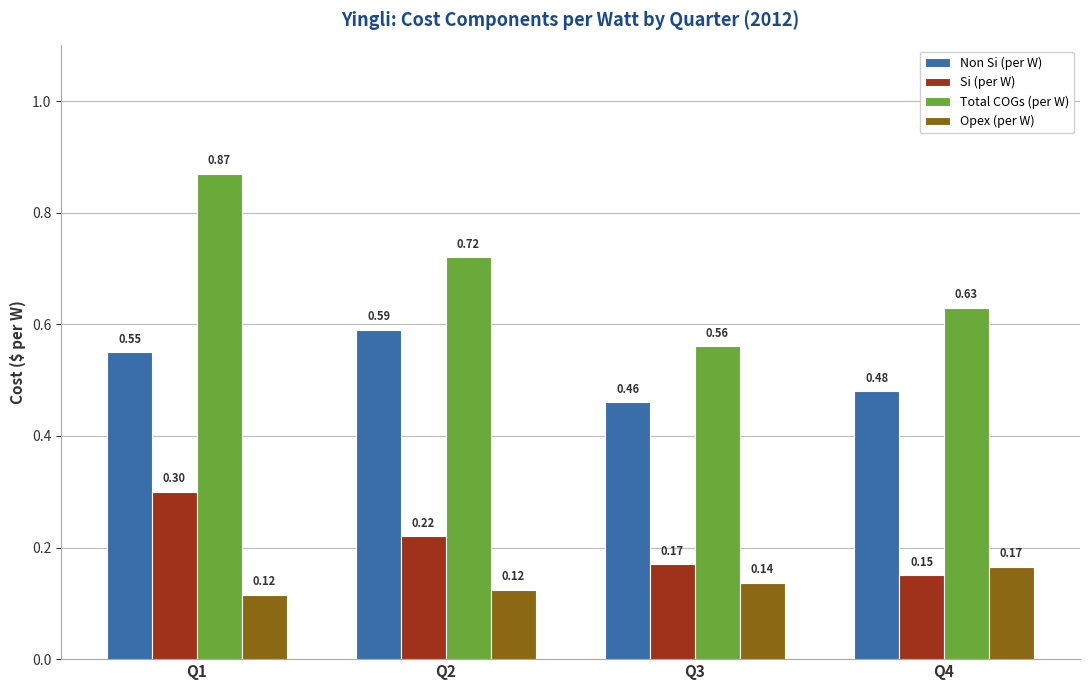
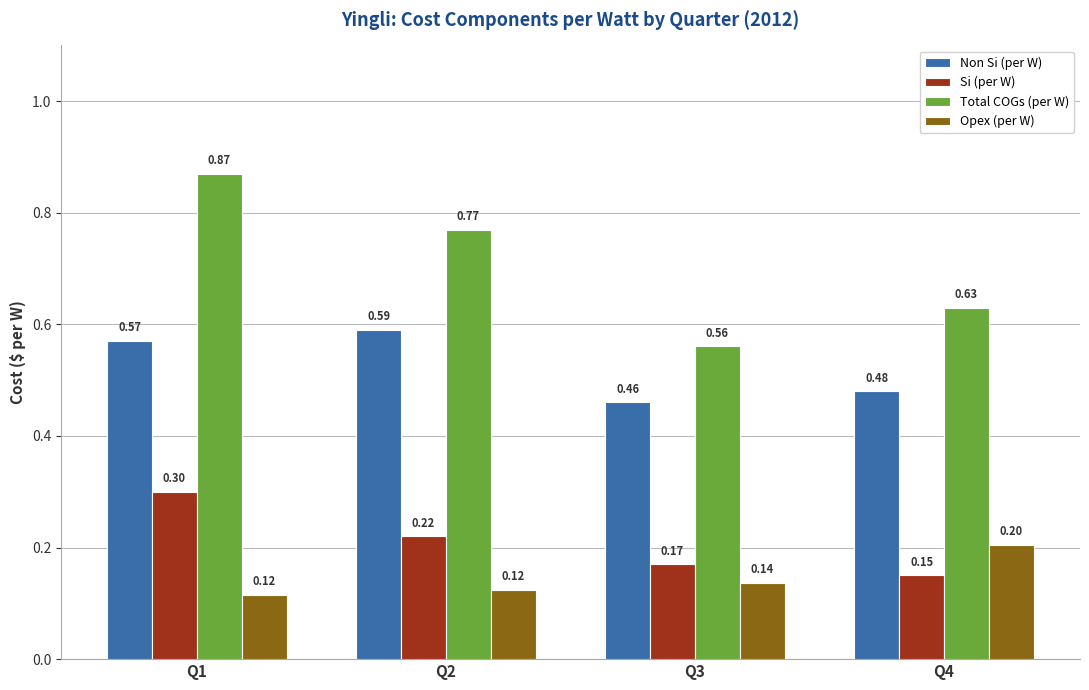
  {
    "Non Si (per W)": {
-     "Q1": 0.55,
+     "Q1": 0.57,
      "Q2": 0.59,
      "Q3": 0.46,
      "Q4": 0.48
    },
    "Si (per W)": {
      "Q1": 0.30,
      "Q2": 0.22,
      "Q3": 0.17,
      "Q4": 0.15
    },
    "Total COGs (per W)": {
      "Q1": 0.87,
-     "Q2": 0.72,
+     "Q2": 0.77,
      "Q3": 0.56,
      "Q4": 0.63
    },
    "Opex (per W)": {
      "Q1": 0.12,
      "Q2": 0.12,
      "Q3": 0.14,
-     "Q4": 0.17
+     "Q4": 0.20
    }
  }
